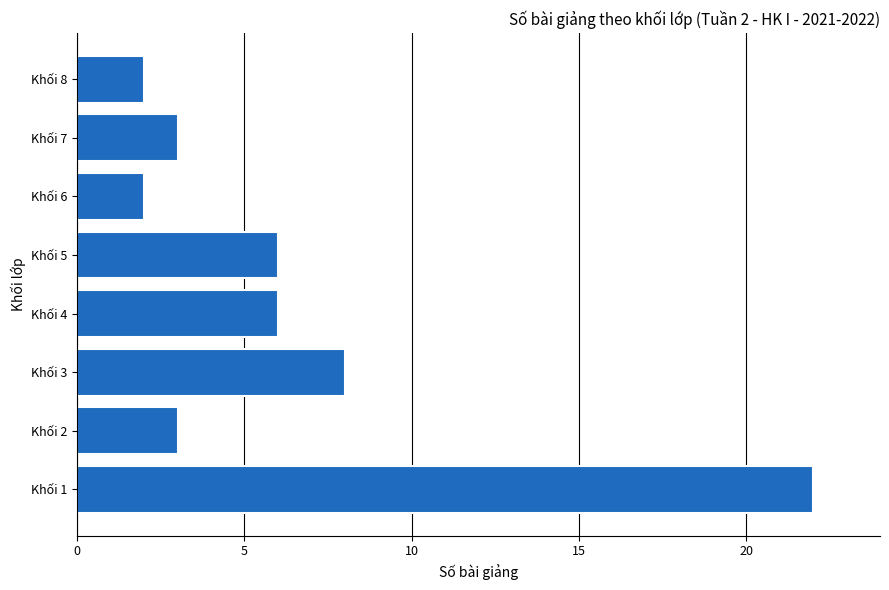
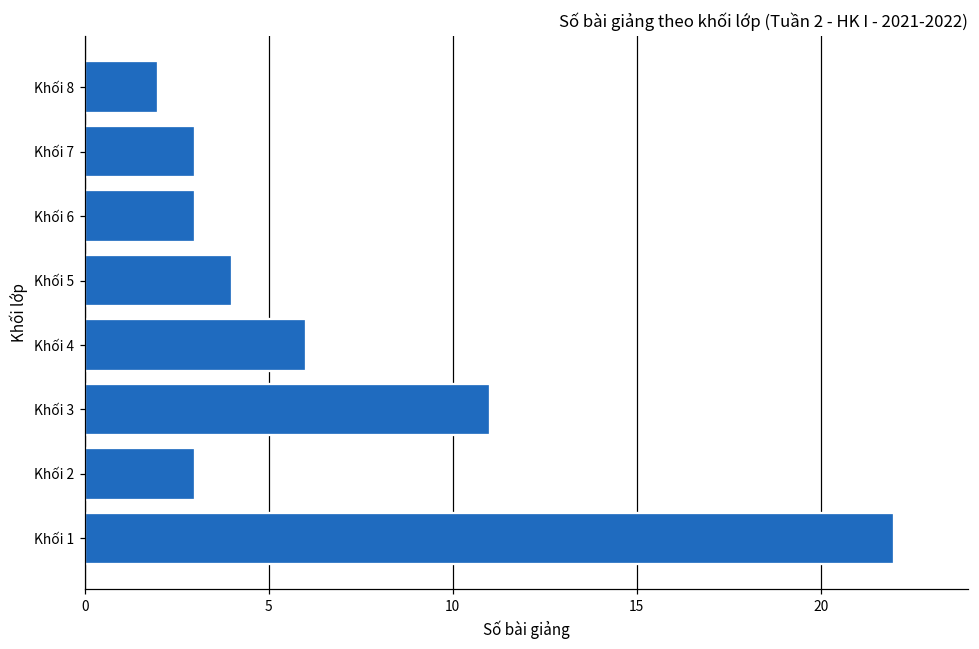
  {
    "Khối 8": 2,
    "Khối 7": 3,
-   "Khối 6": 2,
-   "Khối 5": 6,
+   "Khối 6": 3,
+   "Khối 5": 4,
    "Khối 4": 6,
-   "Khối 3": 8,
+   "Khối 3": 11,
    "Khối 2": 3,
    "Khối 1": 22
  }
